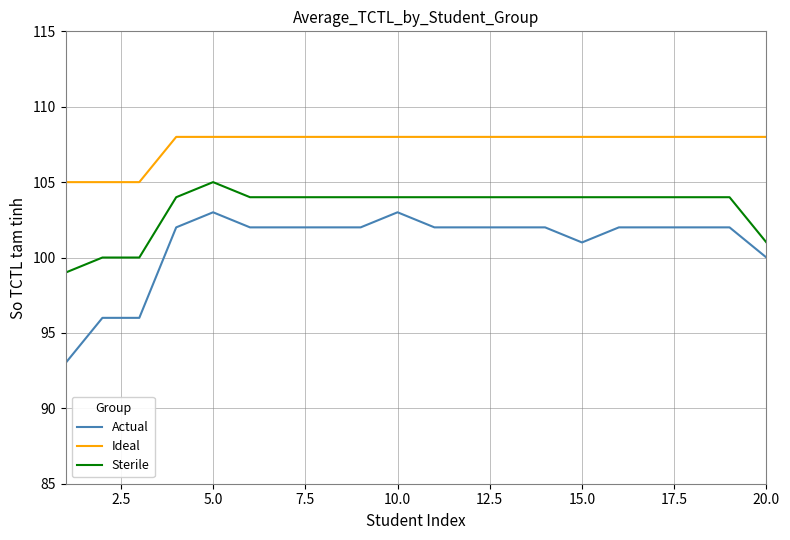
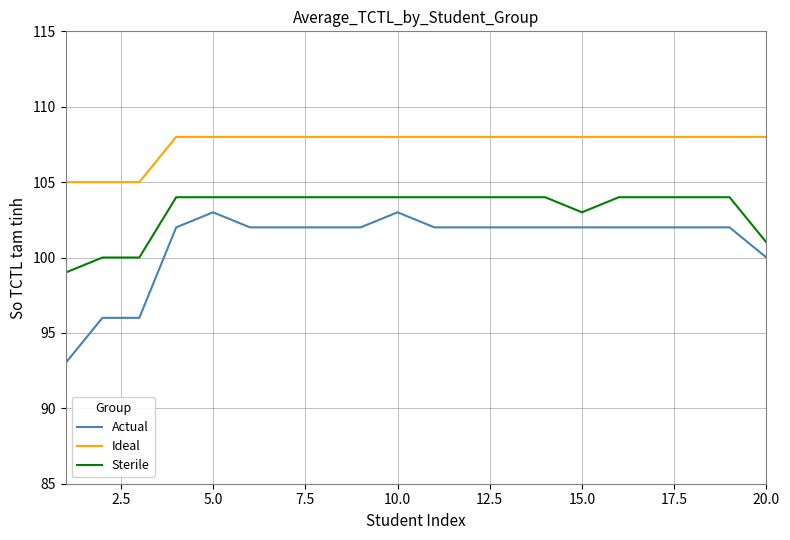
  {
    "Actual": {
      "5.0": 103,
      "10.0": 103,
-     "15.0": 101,
+     "15.0": 102,
      "20.0": 100
    },
    "Ideal": {
      "5.0": 108,
      "10.0": 108,
      "15.0": 108,
      "20.0": 108
    },
    "Sterile": {
-     "5.0": 105,
+     "5.0": 104,
      "10.0": 104,
-     "15.0": 104,
+     "15.0": 103,
      "20.0": 101
    }
  }
